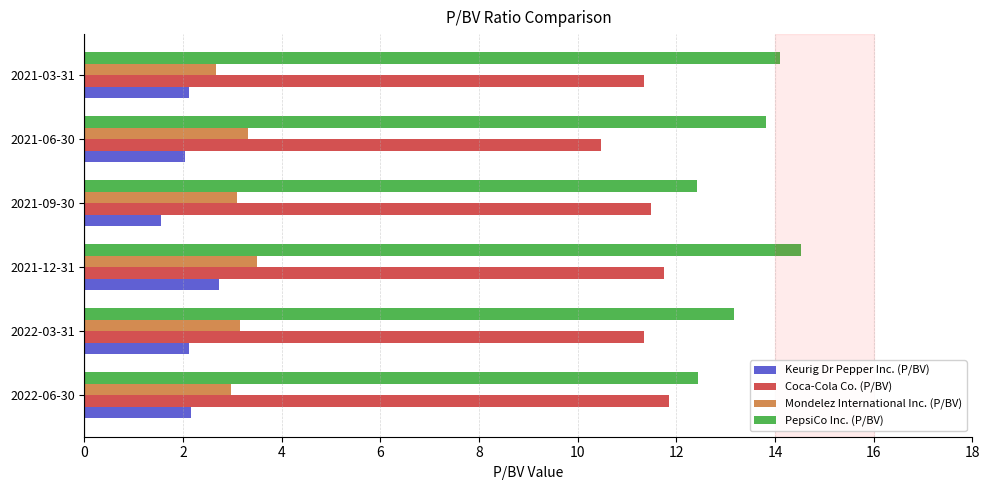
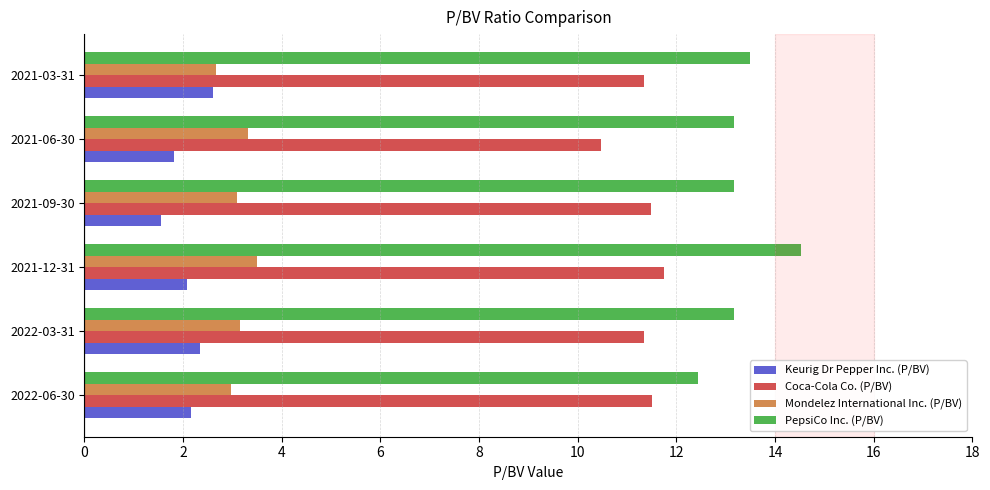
  {
    "Keurig Dr Pepper Inc. (P/BV)": {
-     "2021-03-31": 2.1,
-     "2021-06-30": 2.0,
+     "2021-03-31": 2.6,
+     "2021-06-30": 1.8,
      "2021-09-30": 1.6,
-     "2021-12-31": 2.7,
-     "2022-03-31": 2.1,
+     "2021-12-31": 2.1,
+     "2022-03-31": 2.4,
      "2022-06-30": 2.2
    },
    "Coca-Cola Co. (P/BV)": {
      "2021-03-31": 11.4,
      "2021-06-30": 10.5,
      "2021-09-30": 11.5,
      "2021-12-31": 11.7,
      "2022-03-31": 11.4,
-     "2022-06-30": 11.9
+     "2022-06-30": 11.5
    },
    "Mondelez International Inc. (P/BV)": {
      "2021-03-31": 2.7,
      "2021-06-30": 3.3,
      "2021-09-30": 3.1,
      "2021-12-31": 3.5,
      "2022-03-31": 3.2,
      "2022-06-30": 3.0
    },
    "PepsiCo Inc. (P/BV)": {
-     "2021-03-31": 14.1,
-     "2021-06-30": 13.8,
-     "2021-09-30": 12.4,
+     "2021-03-31": 13.5,
+     "2021-06-30": 13.2,
+     "2021-09-30": 13.2,
      "2021-12-31": 14.5,
      "2022-03-31": 13.2,
      "2022-06-30": 12.4
    }
  }
